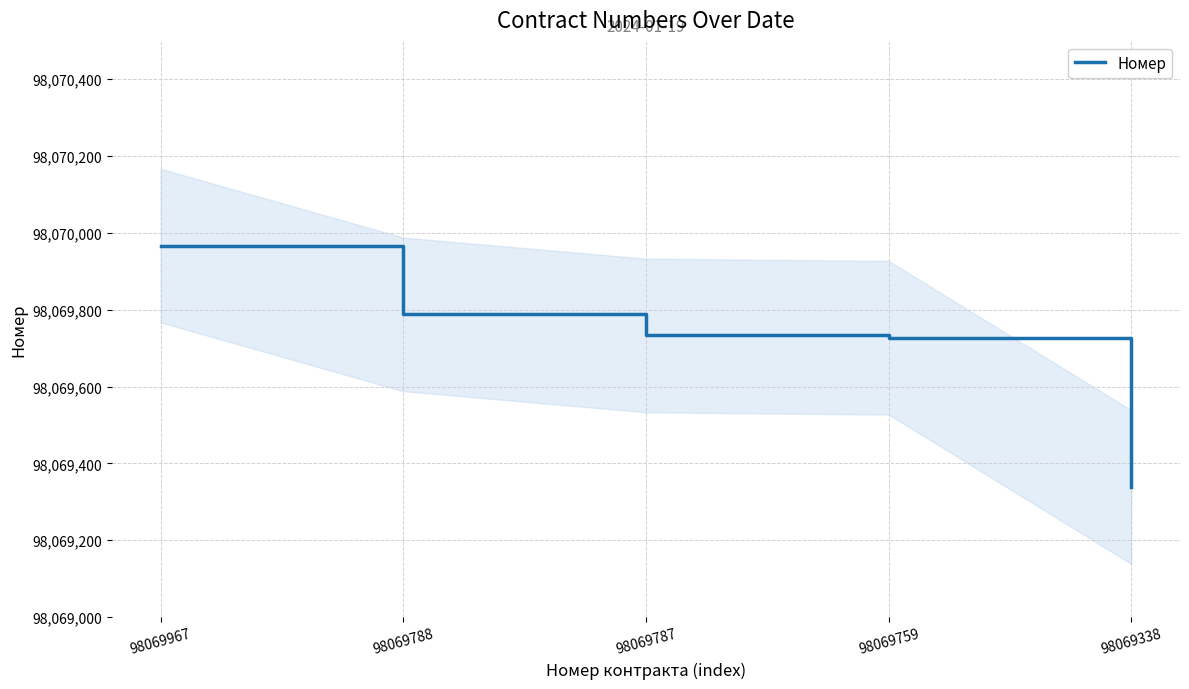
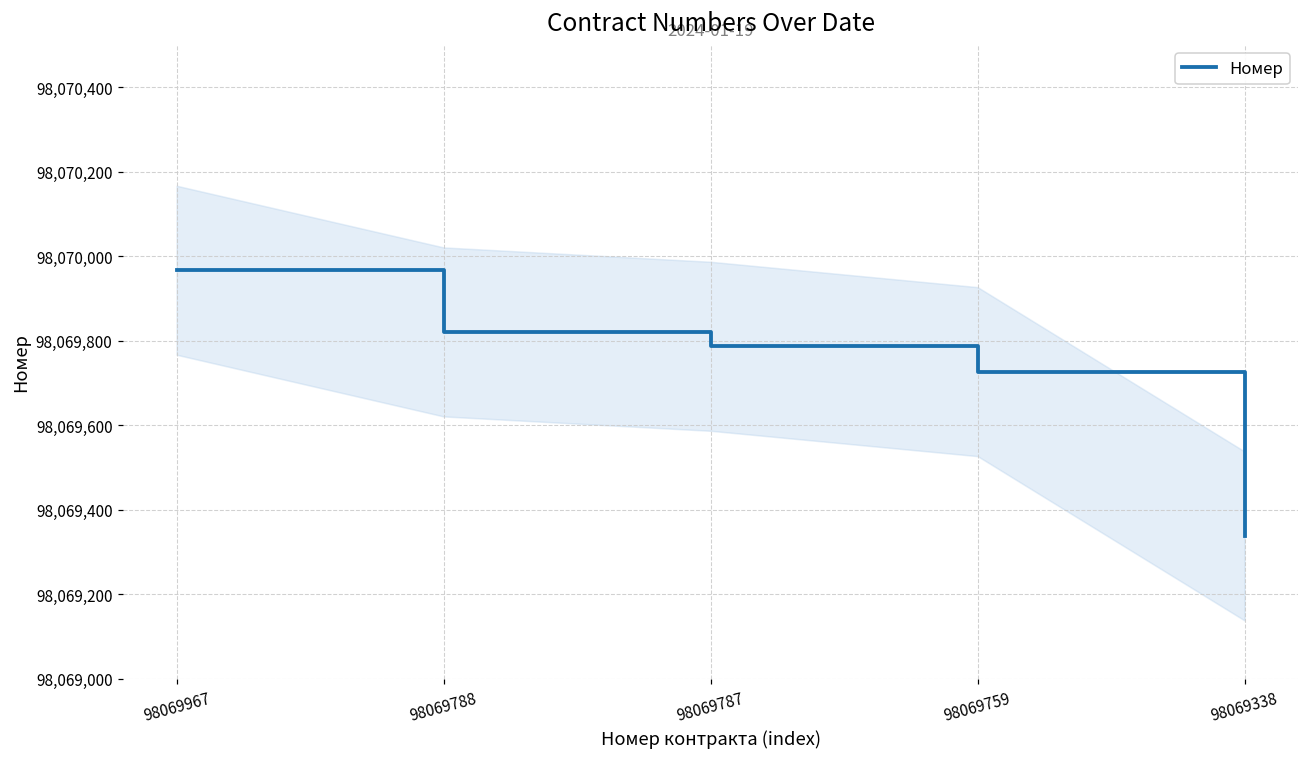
  {
    "Номер": {
      "98069967": "98,069,970",
-     "98069788": "98,069,790",
-     "98069787": "98,069,730",
+     "98069788": "98,069,820",
+     "98069787": "98,069,790",
      "98069759": "98,069,730",
      "98069338": "98,069,340"
    }
  }
